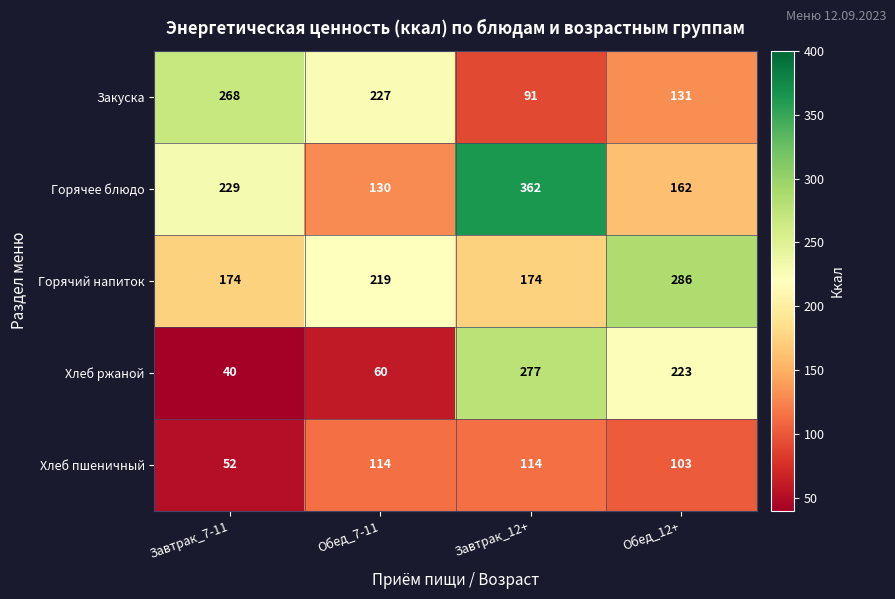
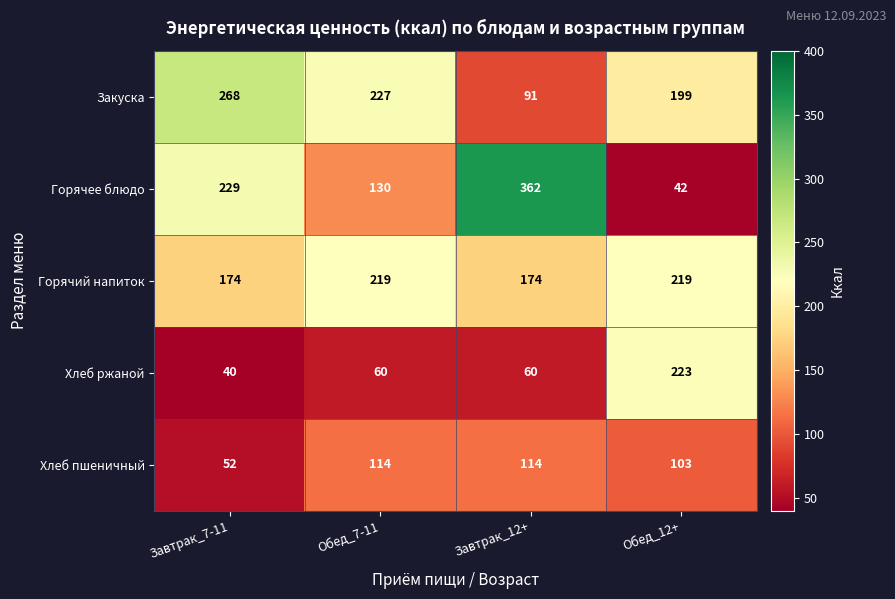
  {
    "Закуска": {
      "Завтрак_7-11": 268,
      "Обед_7-11": 227,
      "Завтрак_12+": 91,
-     "Обед_12+": 131
+     "Обед_12+": 199
    },
    "Горячее блюдо": {
      "Завтрак_7-11": 229,
      "Обед_7-11": 130,
      "Завтрак_12+": 362,
-     "Обед_12+": 162
+     "Обед_12+": 42
    },
    "Горячий напиток": {
      "Завтрак_7-11": 174,
      "Обед_7-11": 219,
      "Завтрак_12+": 174,
-     "Обед_12+": 286
+     "Обед_12+": 219
    },
    "Хлеб ржаной": {
      "Завтрак_7-11": 40,
      "Обед_7-11": 60,
-     "Завтрак_12+": 277,
+     "Завтрак_12+": 60,
      "Обед_12+": 223
    },
    "Хлеб пшеничный": {
      "Завтрак_7-11": 52,
      "Обед_7-11": 114,
      "Завтрак_12+": 114,
      "Обед_12+": 103
    }
  }
